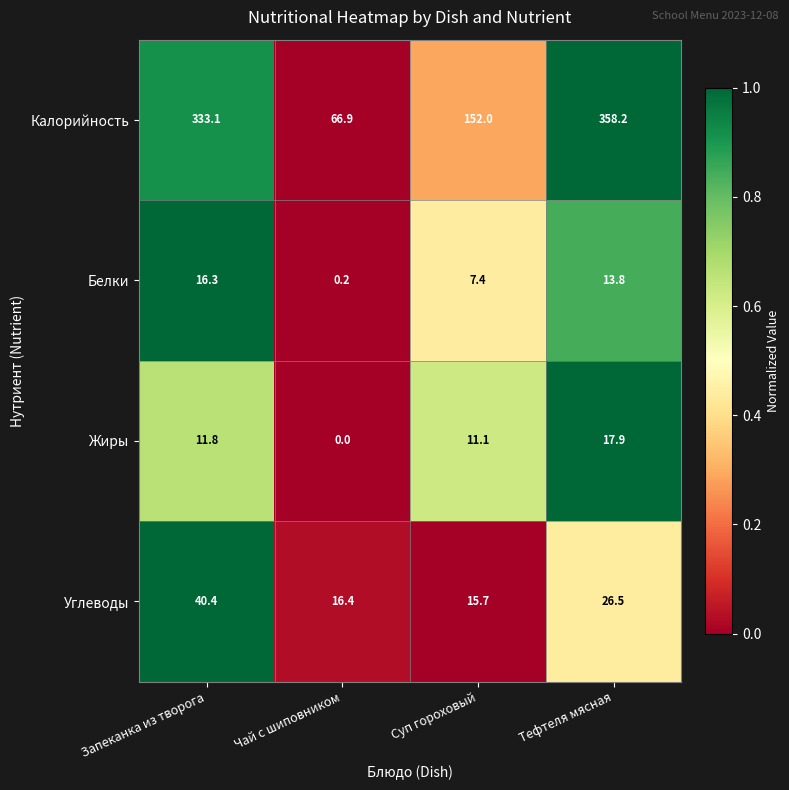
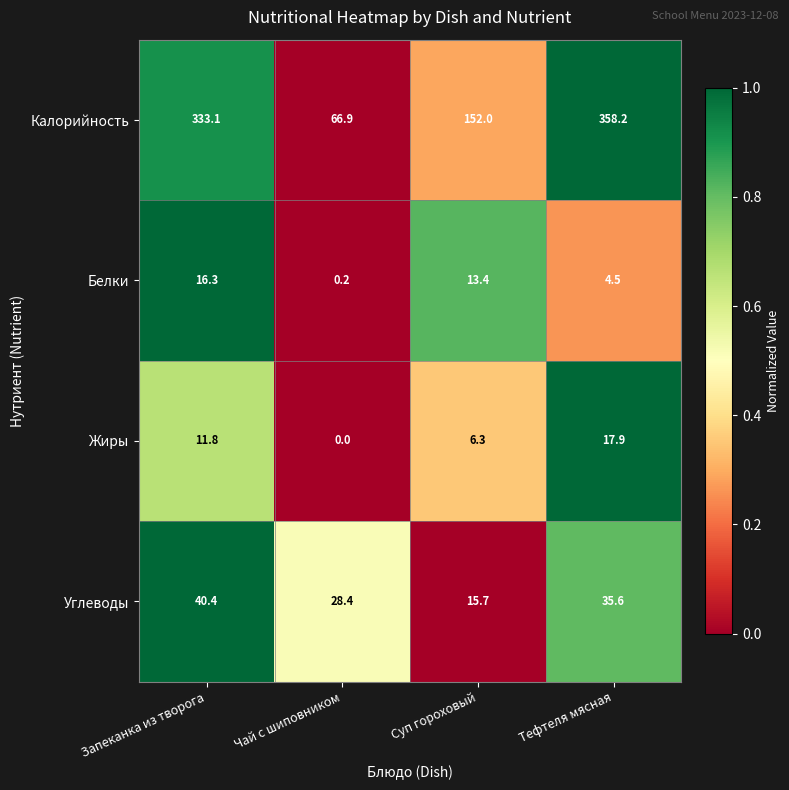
  {
    "Калорийность": {
      "Запеканка из творога": 333.1,
      "Чай с шиповником": 66.9,
      "Суп гороховый": 152.0,
      "Тефтеля мясная": 358.2
    },
    "Белки": {
      "Запеканка из творога": 16.3,
      "Чай с шиповником": 0.2,
-     "Суп гороховый": 7.4,
-     "Тефтеля мясная": 13.8
+     "Суп гороховый": 13.4,
+     "Тефтеля мясная": 4.5
    },
    "Жиры": {
      "Запеканка из творога": 11.8,
      "Чай с шиповником": 0.0,
-     "Суп гороховый": 11.1,
+     "Суп гороховый": 6.3,
      "Тефтеля мясная": 17.9
    },
    "Углеводы": {
      "Запеканка из творога": 40.4,
-     "Чай с шиповником": 16.4,
+     "Чай с шиповником": 28.4,
      "Суп гороховый": 15.7,
-     "Тефтеля мясная": 26.5
+     "Тефтеля мясная": 35.6
    }
  }
